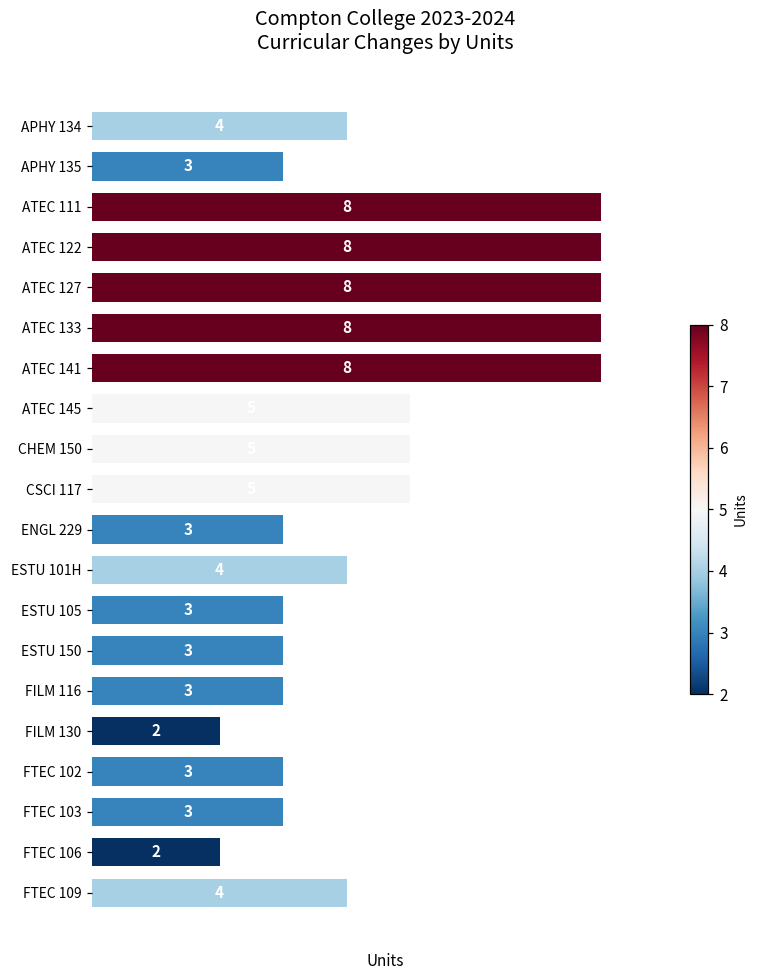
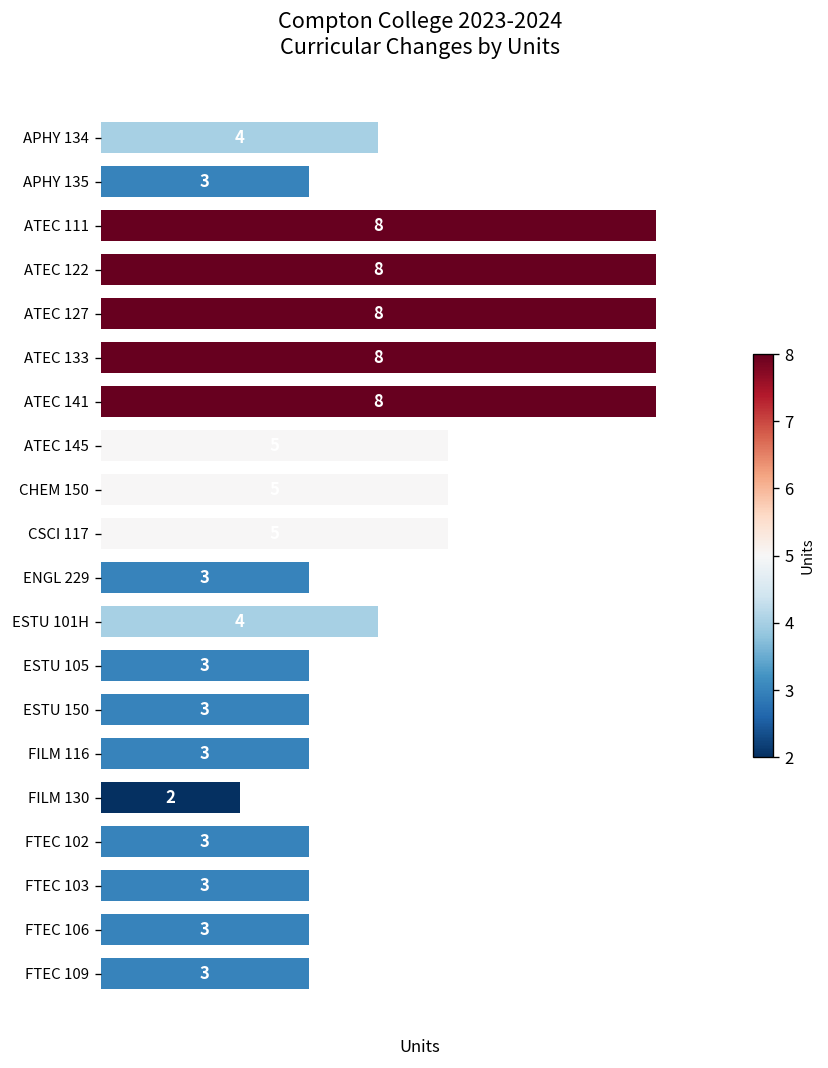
  {
    "APHY 134": 4,
    "APHY 135": 3,
    "ATEC 111": 8,
    "ATEC 122": 8,
    "ATEC 127": 8,
    "ATEC 133": 8,
    "ATEC 141": 8,
    "ENGL 229": 3,
    "ESTU 101H": 4,
    "ESTU 105": 3,
    "ESTU 150": 3,
    "FILM 116": 3,
    "FILM 130": 2,
    "FTEC 102": 3,
    "FTEC 103": 3,
-   "FTEC 106": 2,
-   "FTEC 109": 4
+   "FTEC 106": 3,
+   "FTEC 109": 3
  }
